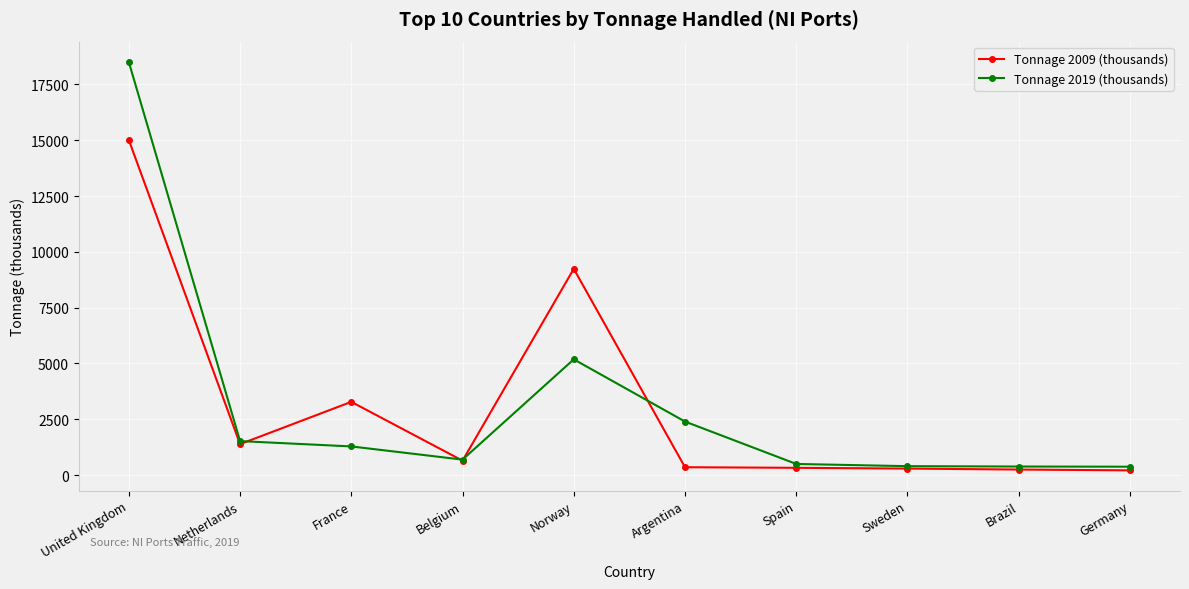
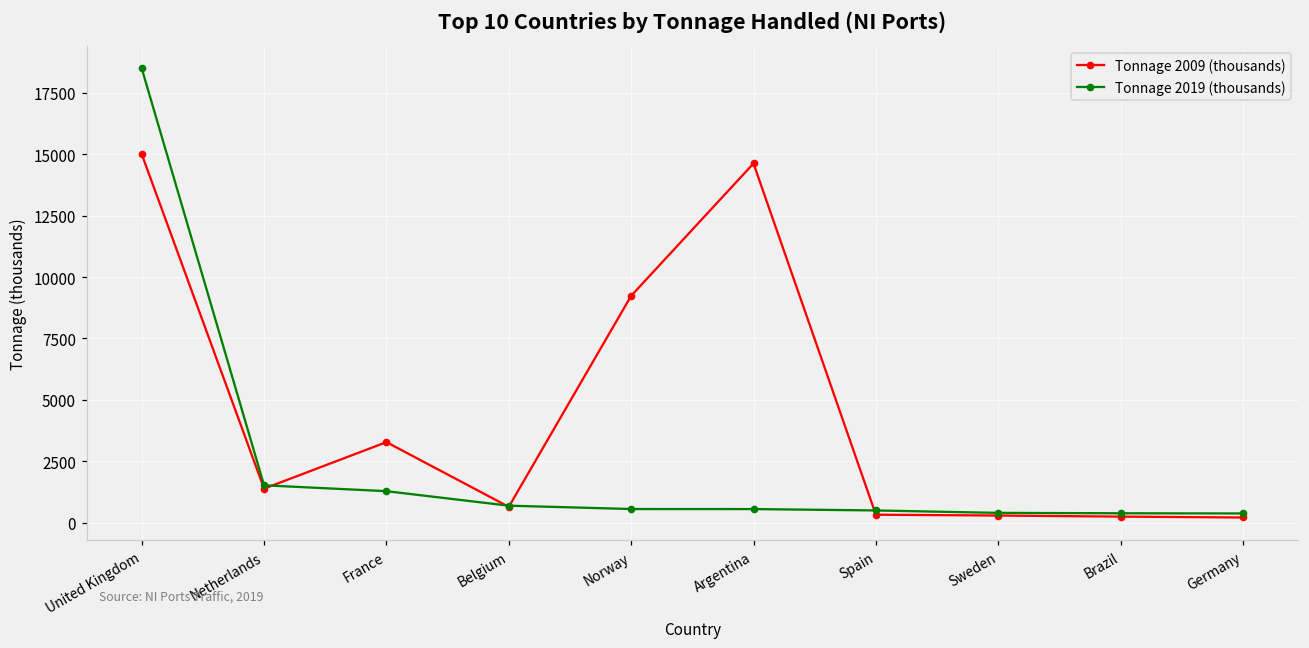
  {
    "Tonnage 2009 (thousands)": {
      "United Kingdom": 15000,
      "Netherlands": 1400,
      "France": 3300,
      "Norway": 9200,
-     "Argentina": 400,
+     "Argentina": 14600,
      "Spain": 300,
      "Brazil": 200,
      "Germany": 200
    },
    "Tonnage 2019 (thousands)": {
      "United Kingdom": 18500,
      "Netherlands": 1500,
      "France": 1300,
-     "Norway": 5200,
-     "Argentina": 2400,
+     "Norway": 600,
+     "Argentina": 600,
      "Spain": 500,
      "Brazil": 400,
      "Germany": 400
    }
  }
